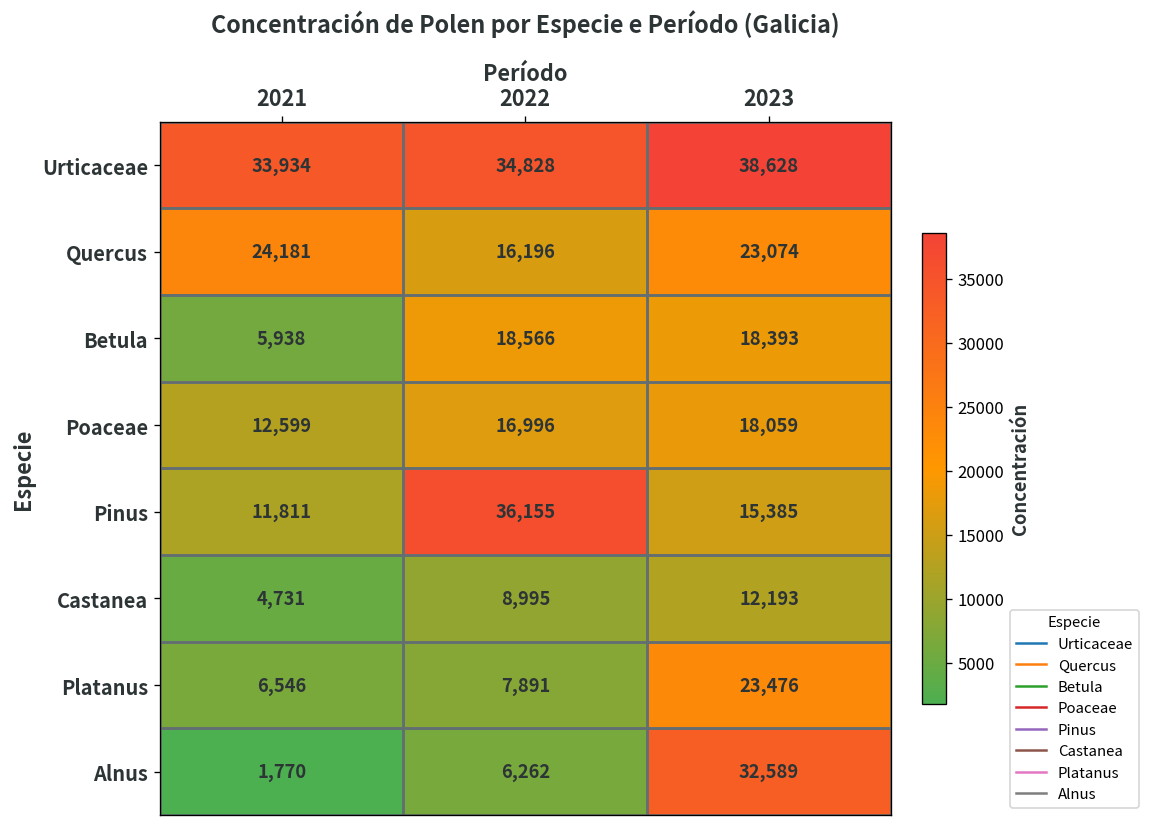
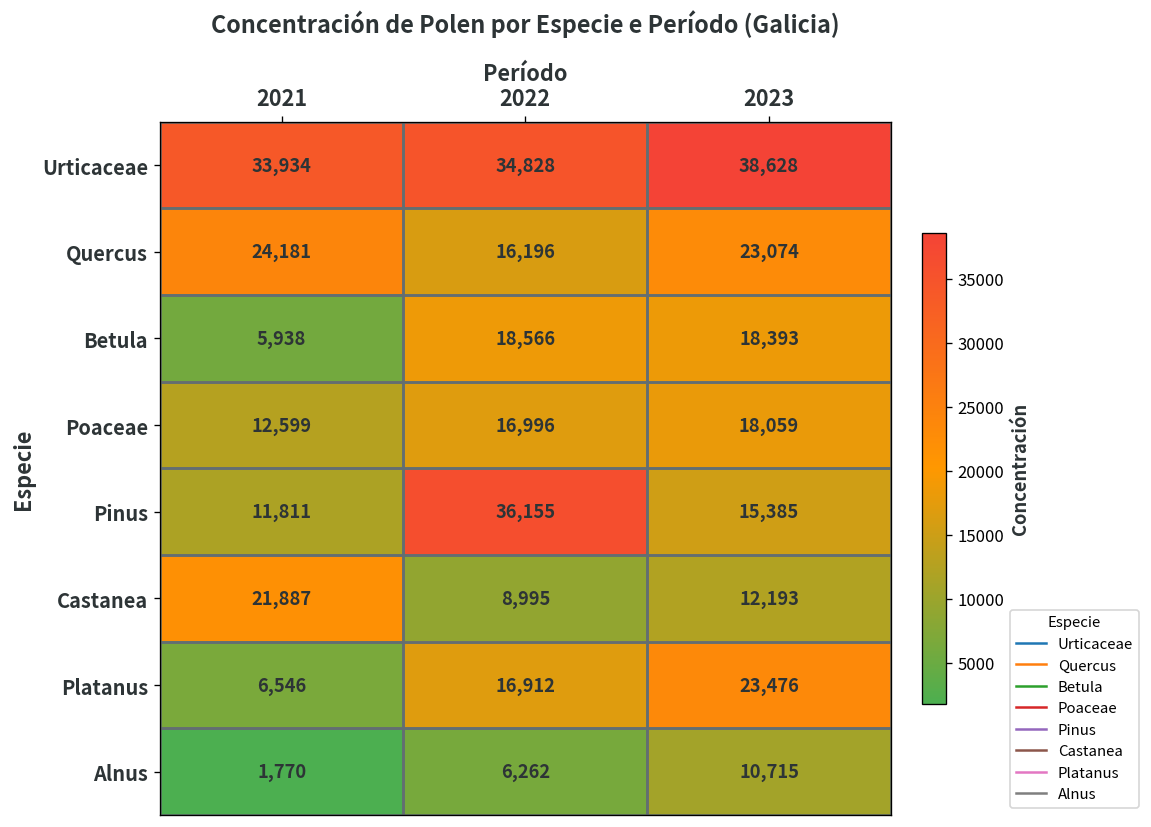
  {
    "Urticaceae": {
      "2021": "33,934",
      "2022": "34,828",
      "2023": "38,628"
    },
    "Quercus": {
      "2021": "24,181",
      "2022": "16,196",
      "2023": "23,074"
    },
    "Betula": {
      "2021": "5,938",
      "2022": "18,566",
      "2023": "18,393"
    },
    "Poaceae": {
      "2021": "12,599",
      "2022": "16,996",
      "2023": "18,059"
    },
    "Pinus": {
      "2021": "11,811",
      "2022": "36,155",
      "2023": "15,385"
    },
    "Castanea": {
-     "2021": "4,731",
+     "2021": "21,887",
      "2022": "8,995",
      "2023": "12,193"
    },
    "Platanus": {
      "2021": "6,546",
-     "2022": "7,891",
+     "2022": "16,912",
      "2023": "23,476"
    },
    "Alnus": {
      "2021": "1,770",
      "2022": "6,262",
-     "2023": "32,589"
+     "2023": "10,715"
    }
  }
